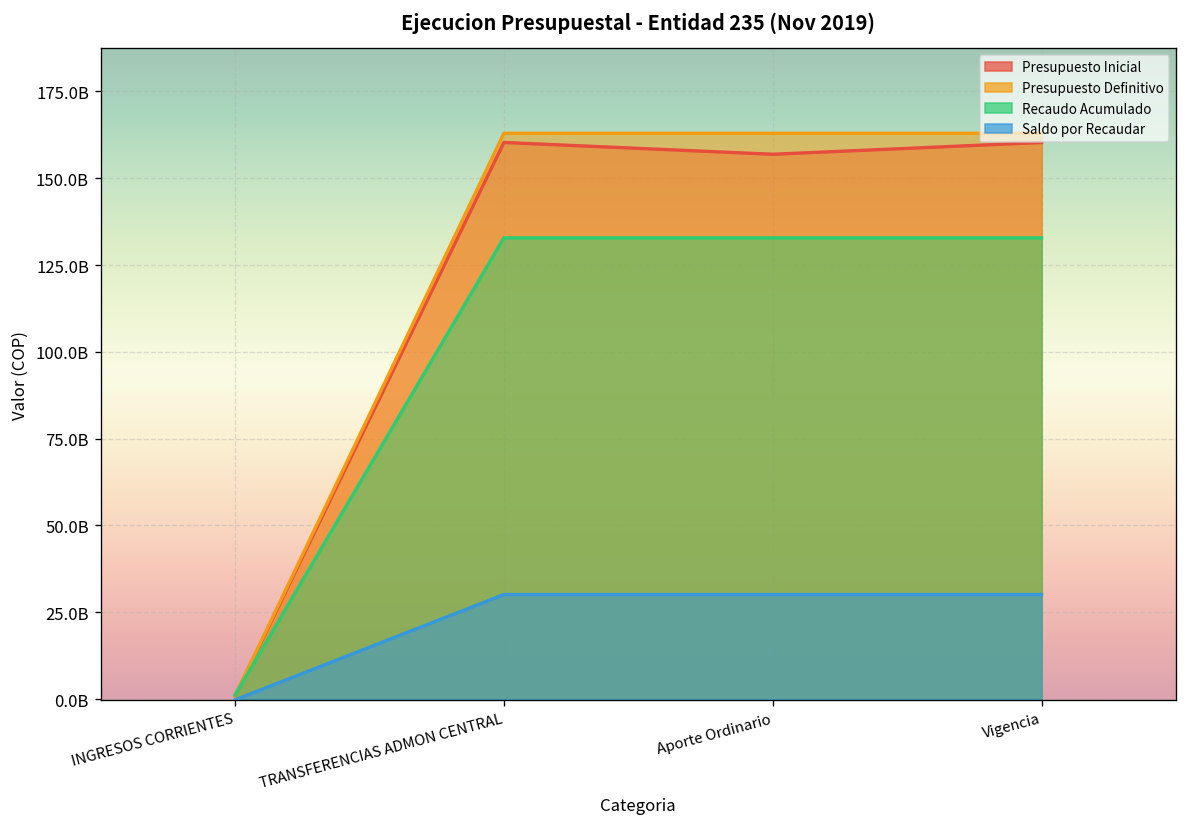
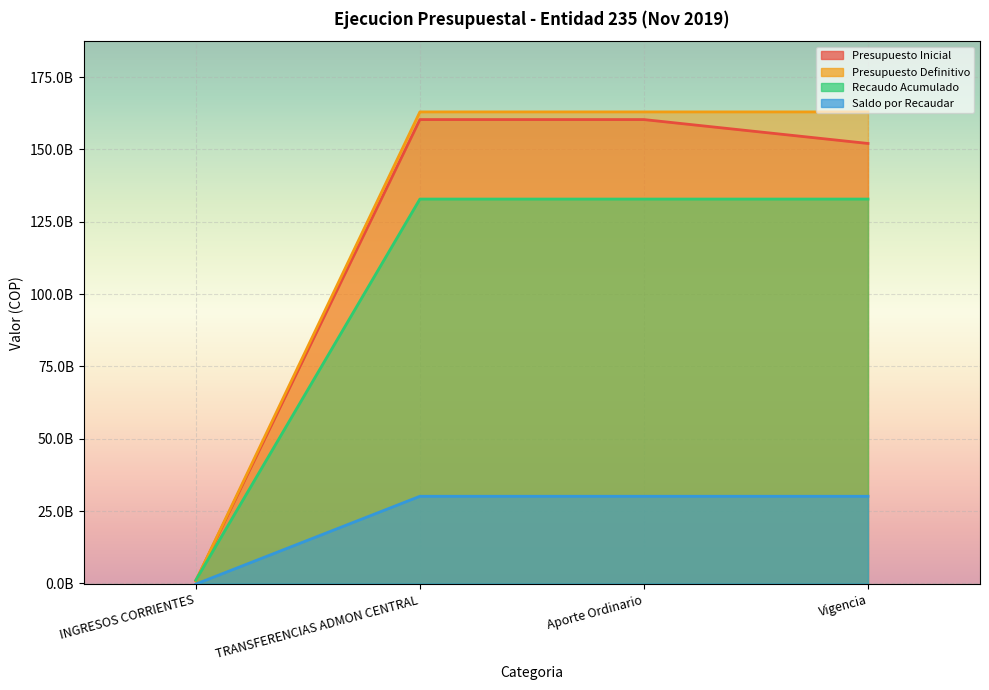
  {
    "Presupuesto Inicial": {
      "TRANSFERENCIAS ADMON CENTRAL": 160000000000,
-     "Aporte Ordinario": 157000000000,
-     "Vigencia": 160000000000
+     "Aporte Ordinario": 160000000000,
+     "Vigencia": 152000000000
    },
    "Presupuesto Definitivo": {
      "TRANSFERENCIAS ADMON CENTRAL": 163000000000,
      "Aporte Ordinario": 163000000000
    },
    "Recaudo Acumulado": {
      "TRANSFERENCIAS ADMON CENTRAL": 133000000000,
      "Aporte Ordinario": 133000000000,
      "Vigencia": 133000000000
    }
  }
